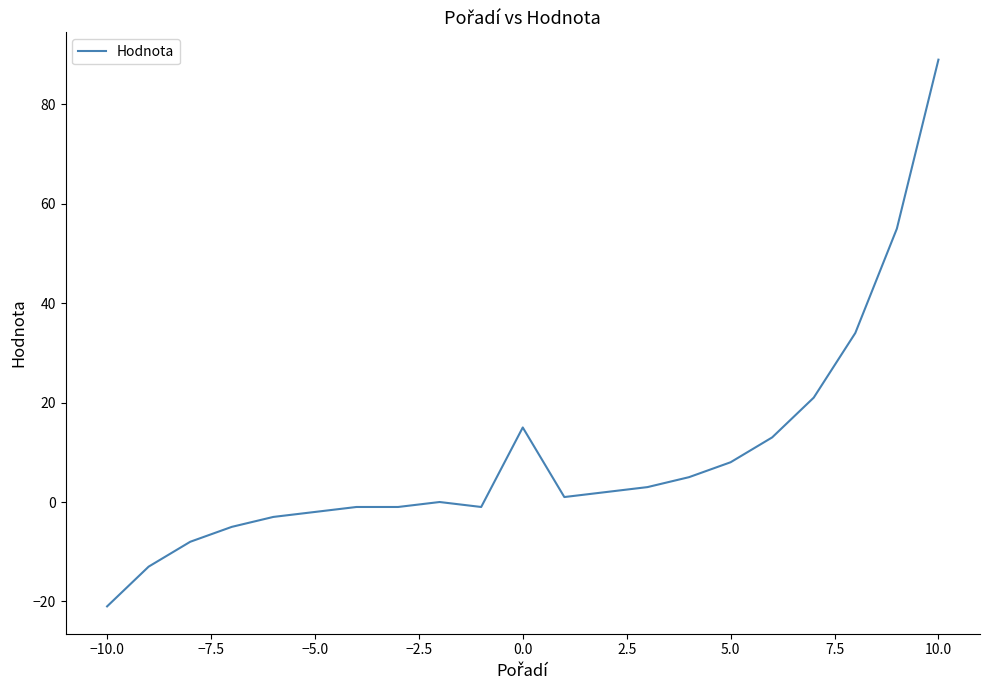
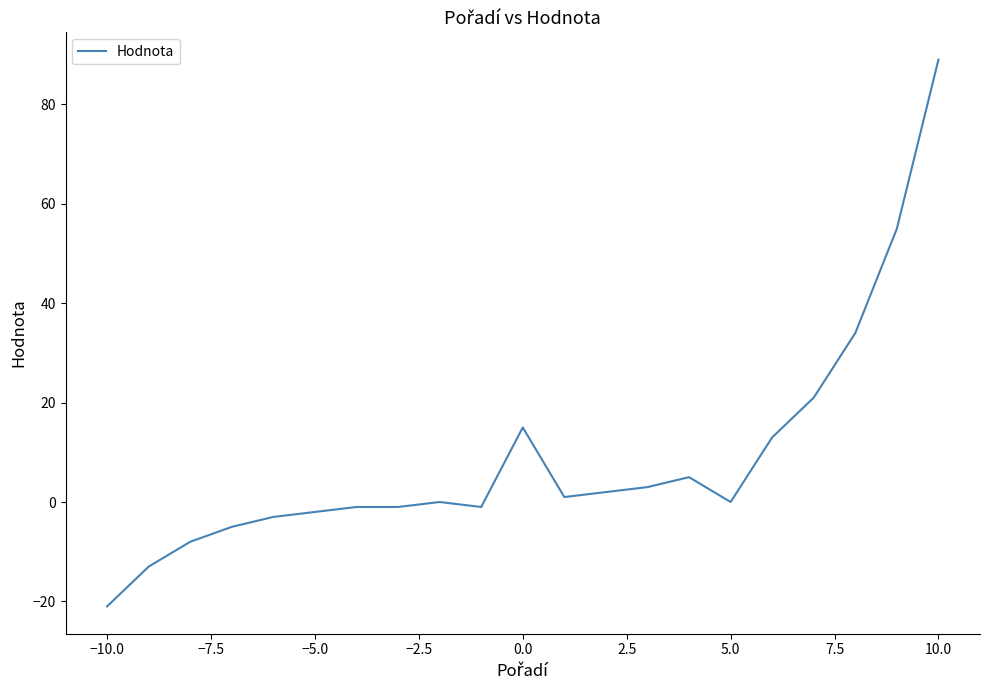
  {
    "−10.0": -21,
    "−5.0": -2,
    "0.0": 15,
-   "5.0": 8,
+   "5.0": 0,
    "10.0": 89
  }
